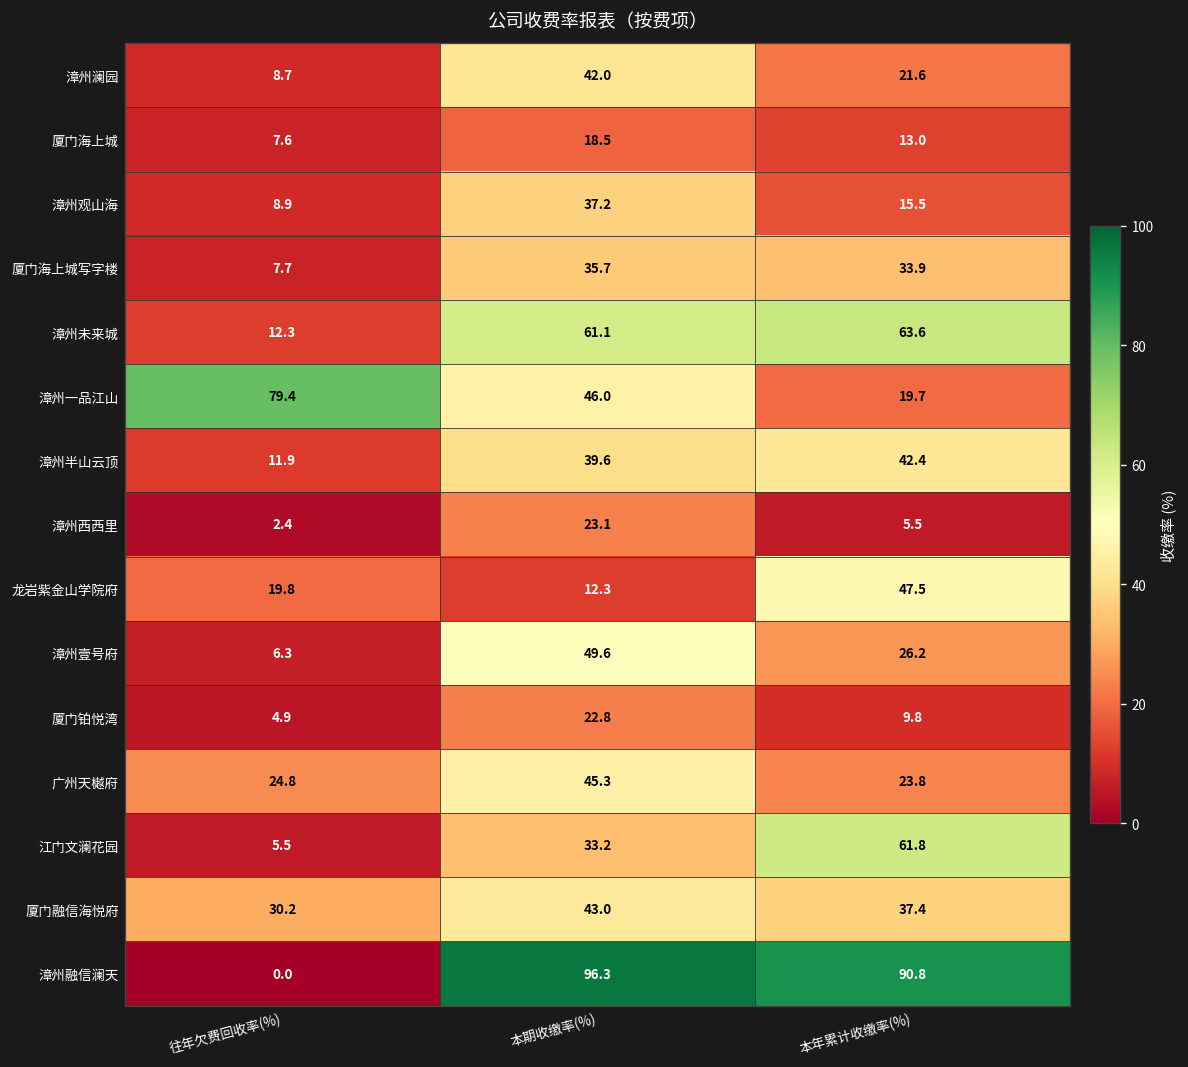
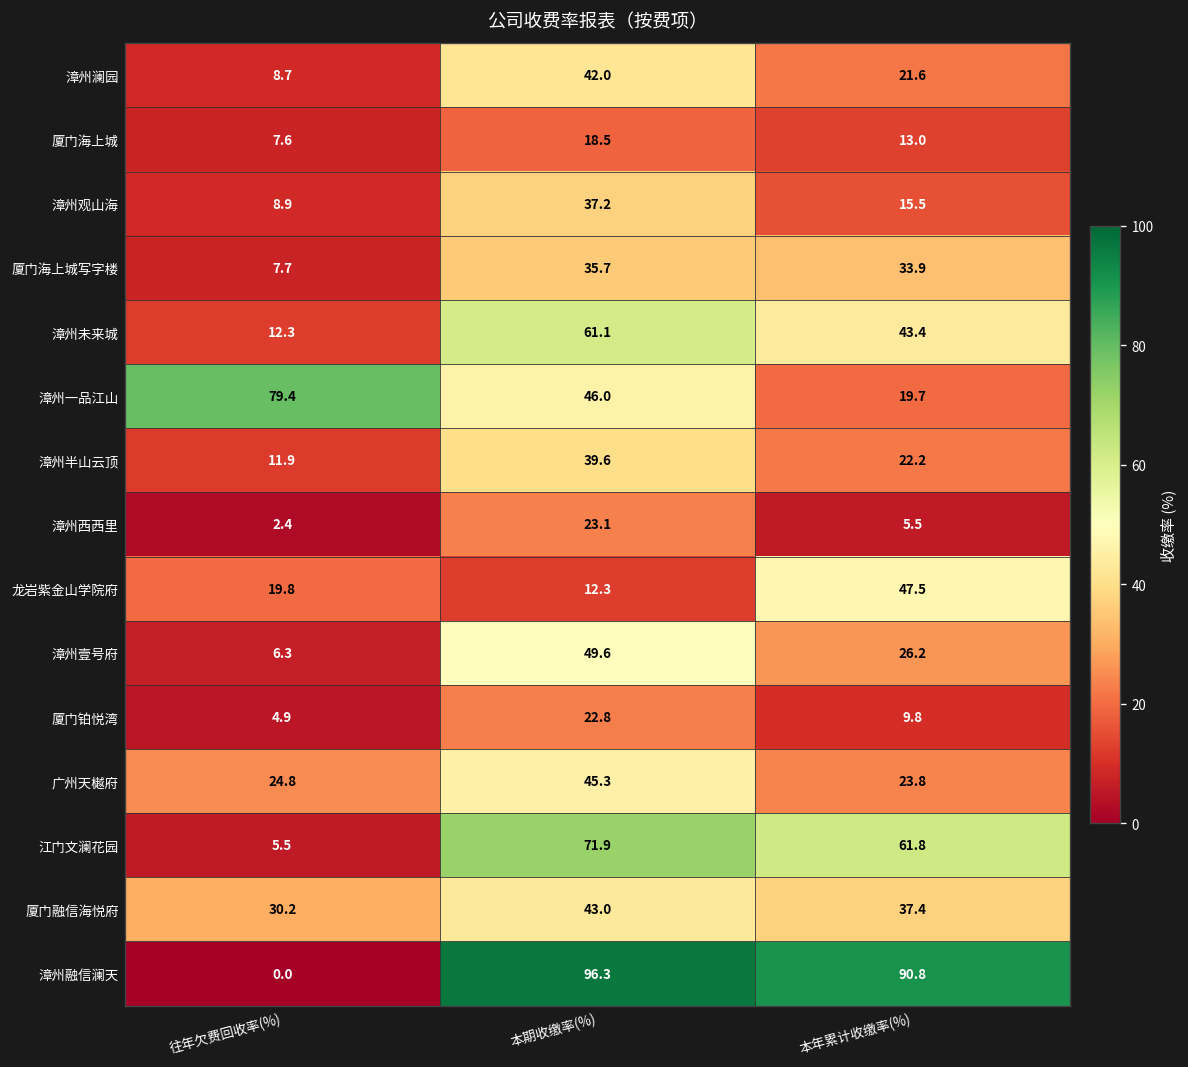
  {
    "漳州澜园": {
      "往年欠费回收率(%)": 8.7,
      "本期收缴率(%)": 42.0,
      "本年累计收缴率(%)": 21.6
    },
    "厦门海上城": {
      "往年欠费回收率(%)": 7.6,
      "本期收缴率(%)": 18.5,
      "本年累计收缴率(%)": 13.0
    },
    "漳州观山海": {
      "往年欠费回收率(%)": 8.9,
      "本期收缴率(%)": 37.2,
      "本年累计收缴率(%)": 15.5
    },
    "厦门海上城写字楼": {
      "往年欠费回收率(%)": 7.7,
      "本期收缴率(%)": 35.7,
      "本年累计收缴率(%)": 33.9
    },
    "漳州未来城": {
      "往年欠费回收率(%)": 12.3,
      "本期收缴率(%)": 61.1,
-     "本年累计收缴率(%)": 63.6
+     "本年累计收缴率(%)": 43.4
    },
    "漳州一品江山": {
      "往年欠费回收率(%)": 79.4,
      "本期收缴率(%)": 46.0,
      "本年累计收缴率(%)": 19.7
    },
    "漳州半山云顶": {
      "往年欠费回收率(%)": 11.9,
      "本期收缴率(%)": 39.6,
-     "本年累计收缴率(%)": 42.4
+     "本年累计收缴率(%)": 22.2
    },
    "漳州西西里": {
      "往年欠费回收率(%)": 2.4,
      "本期收缴率(%)": 23.1,
      "本年累计收缴率(%)": 5.5
    },
    "龙岩紫金山学院府": {
      "往年欠费回收率(%)": 19.8,
      "本期收缴率(%)": 12.3,
      "本年累计收缴率(%)": 47.5
    },
    "漳州壹号府": {
      "往年欠费回收率(%)": 6.3,
      "本期收缴率(%)": 49.6,
      "本年累计收缴率(%)": 26.2
    },
    "厦门铂悦湾": {
      "往年欠费回收率(%)": 4.9,
      "本期收缴率(%)": 22.8,
      "本年累计收缴率(%)": 9.8
    },
    "广州天樾府": {
      "往年欠费回收率(%)": 24.8,
      "本期收缴率(%)": 45.3,
      "本年累计收缴率(%)": 23.8
    },
    "江门文澜花园": {
      "往年欠费回收率(%)": 5.5,
-     "本期收缴率(%)": 33.2,
+     "本期收缴率(%)": 71.9,
      "本年累计收缴率(%)": 61.8
    },
    "厦门融信海悦府": {
      "往年欠费回收率(%)": 30.2,
      "本期收缴率(%)": 43.0,
      "本年累计收缴率(%)": 37.4
    },
    "漳州融信澜天": {
      "往年欠费回收率(%)": 0.0,
      "本期收缴率(%)": 96.3,
      "本年累计收缴率(%)": 90.8
    }
  }
